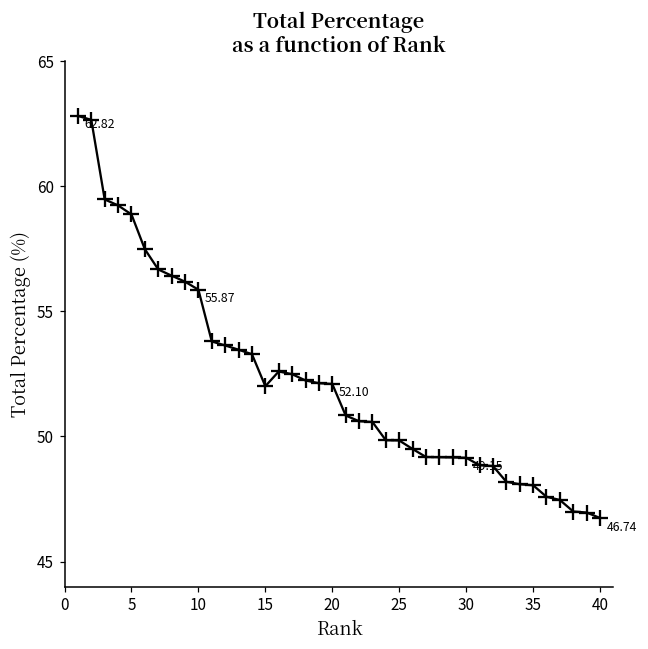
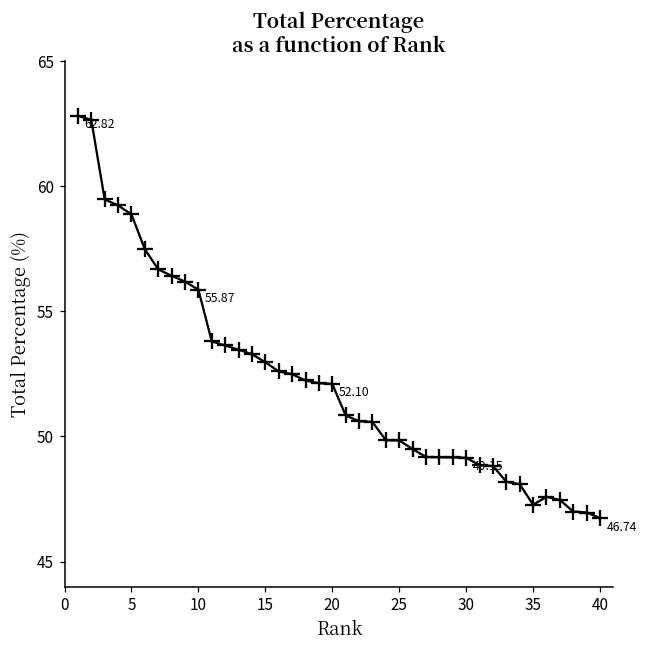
  {
    "5": 58.9,
-   "15": 52.0,
+   "15": 53.0,
    "25": 49.8,
-   "35": 48.1
+   "35": 47.3
  }
